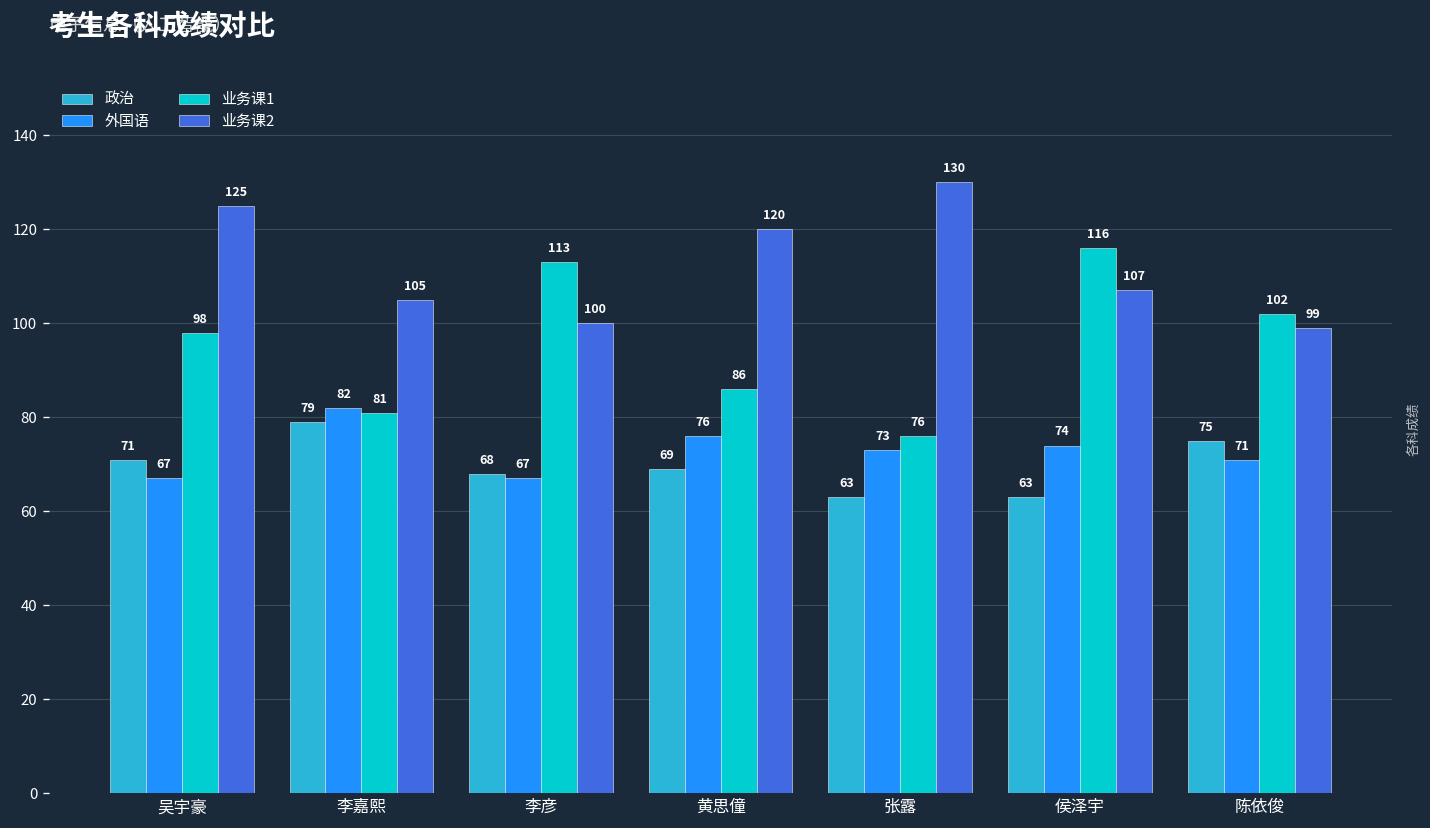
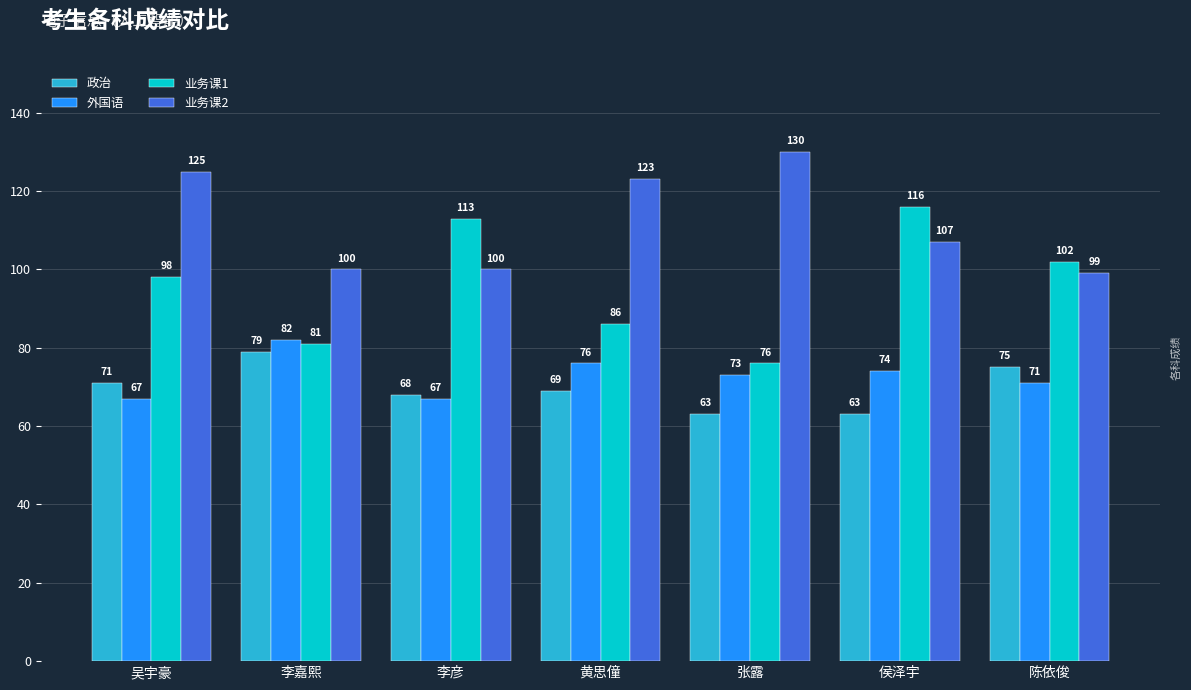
  {
    "业务课2": {
      "吴宇豪": 125,
-     "李嘉熙": 105,
+     "李嘉熙": 100,
      "李彦": 100,
-     "黄思僮": 120,
+     "黄思僮": 123,
      "张露": 130,
      "侯泽宇": 107,
      "陈依俊": 99
    }
  }
